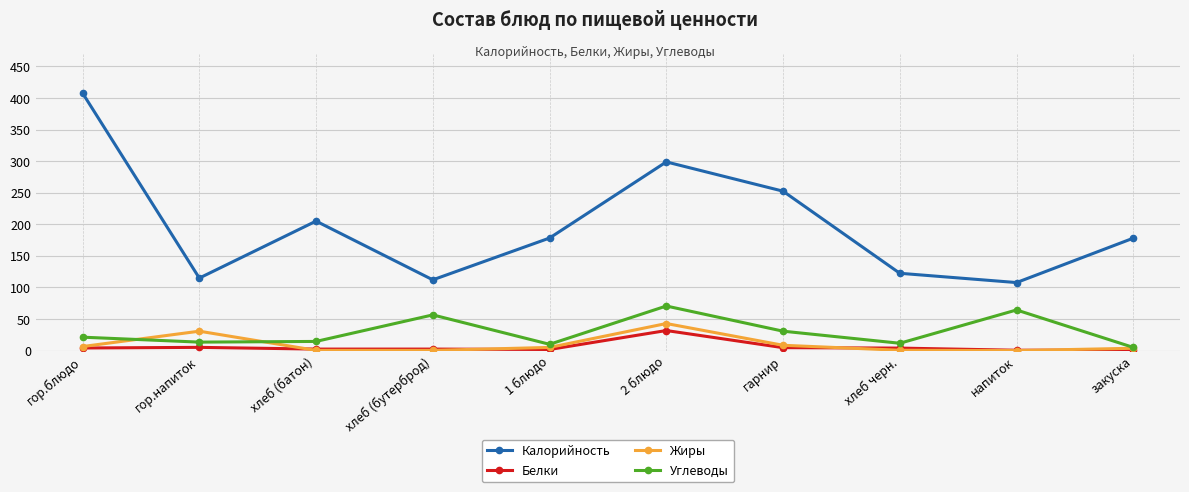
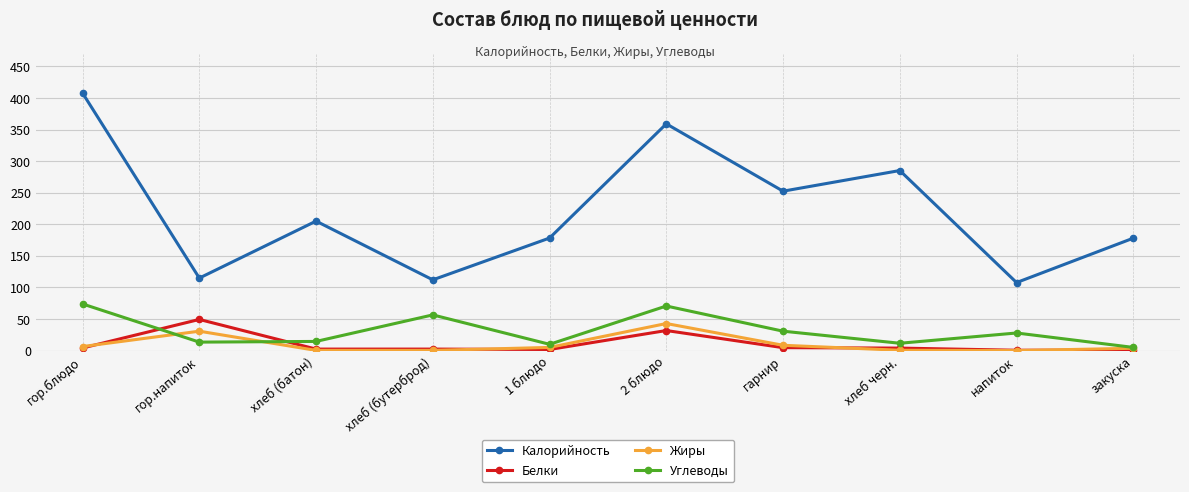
  {
    "Калорийность": {
      "гор.блюдо": 410,
      "гор.напиток": 110,
      "хлеб (батон)": 210,
      "хлеб (бутерброд)": 110,
      "1 блюдо": 180,
-     "2 блюдо": 300,
+     "2 блюдо": 360,
      "гарнир": 250,
-     "хлеб черн.": 120,
+     "хлеб черн.": 290,
      "напиток": 110,
      "закуска": 180
    },
    "Белки": {
-     "гор.напиток": 10,
+     "гор.напиток": 50,
      "2 блюдо": 30
    },
    "Жиры": {
      "гор.напиток": 30,
      "2 блюдо": 40
    },
    "Углеводы": {
-     "гор.блюдо": 20,
+     "гор.блюдо": 70,
      "гор.напиток": 10,
      "хлеб (батон)": 10,
      "хлеб (бутерброд)": 60,
      "1 блюдо": 10,
      "2 блюдо": 70,
      "гарнир": 30,
      "хлеб черн.": 10,
-     "напиток": 60
+     "напиток": 30
    }
  }
